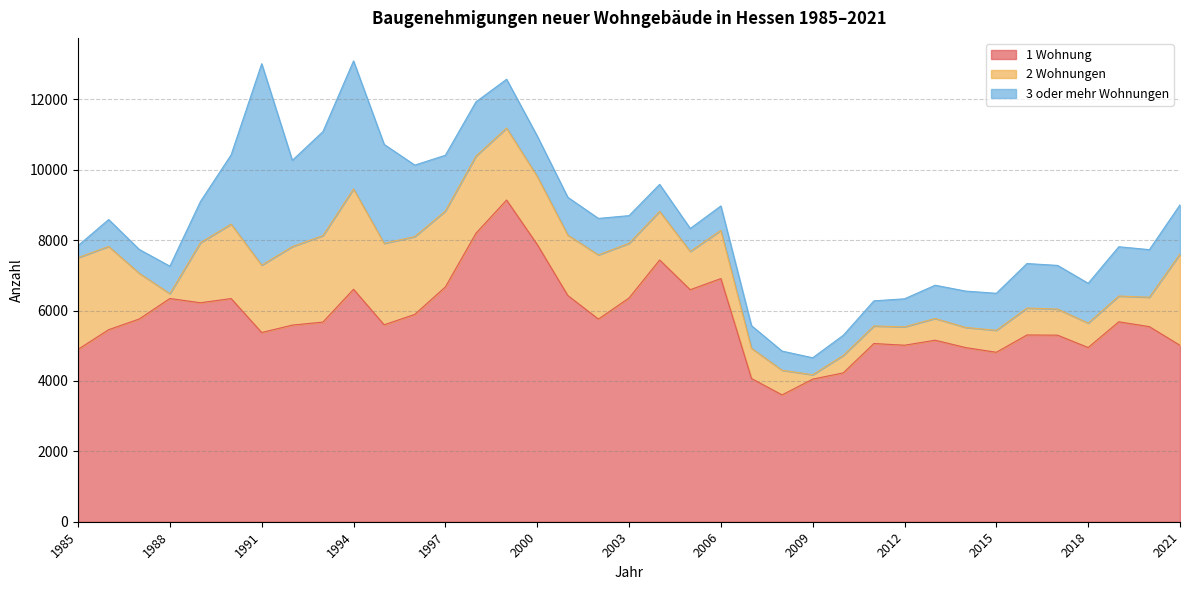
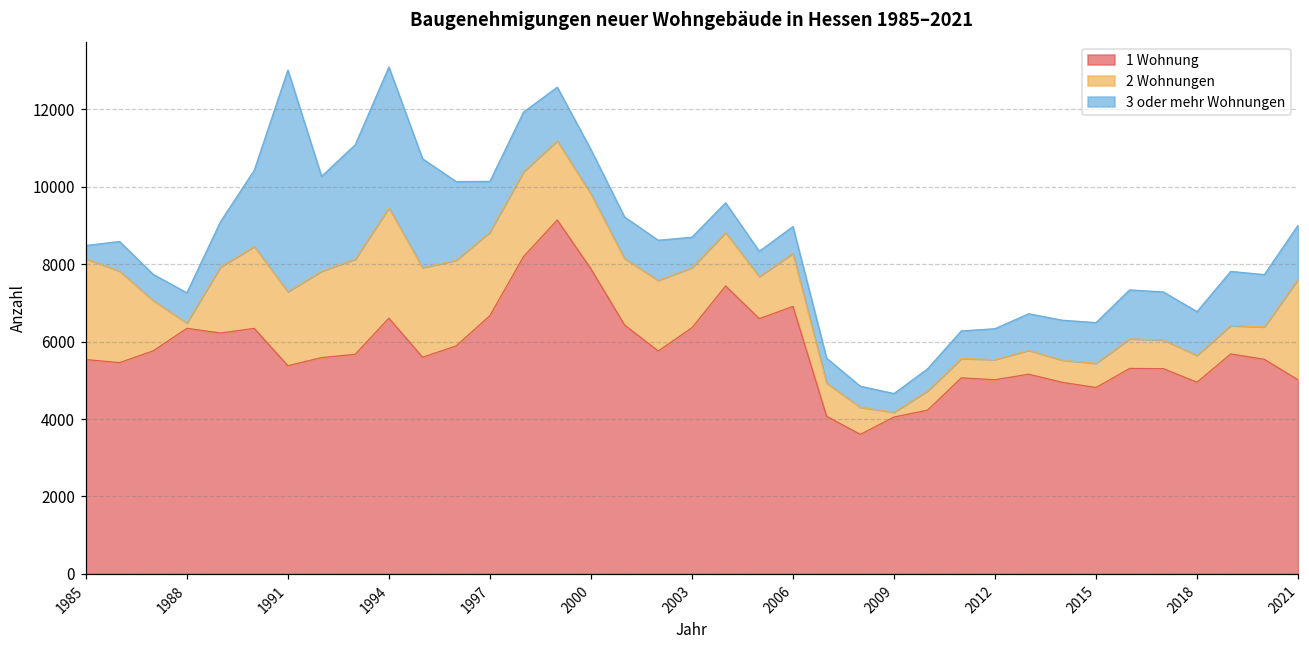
  {
    "1 Wohnung": {
-     "1985": 4900,
+     "1985": 5500,
      "1988": 6300,
      "1991": 5400,
      "1994": 6600,
      "1997": 6700,
      "2000": 7900,
      "2003": 6400,
      "2006": 6900,
      "2009": 4100,
      "2012": 5000,
      "2015": 4800,
      "2018": 4900,
      "2021": 5000
    },
    "2 Wohnungen": {
      "1985": 2600,
      "1988": 100,
      "1991": 1900,
      "1994": 2900,
      "1997": 2200,
      "2000": 1900,
      "2003": 1600,
      "2006": 1400,
      "2009": 100,
      "2012": 500,
      "2015": 600,
      "2018": 700,
      "2021": 2600
    },
    "3 oder mehr Wohnungen": {
      "1985": 300,
      "1988": 800,
      "1991": 5700,
      "1994": 3600,
-     "1997": 1600,
+     "1997": 1300,
      "2000": 1100,
      "2003": 800,
      "2006": 700,
      "2009": 500,
      "2012": 800,
      "2015": 1100,
      "2018": 1100,
      "2021": 1400
    }
  }
